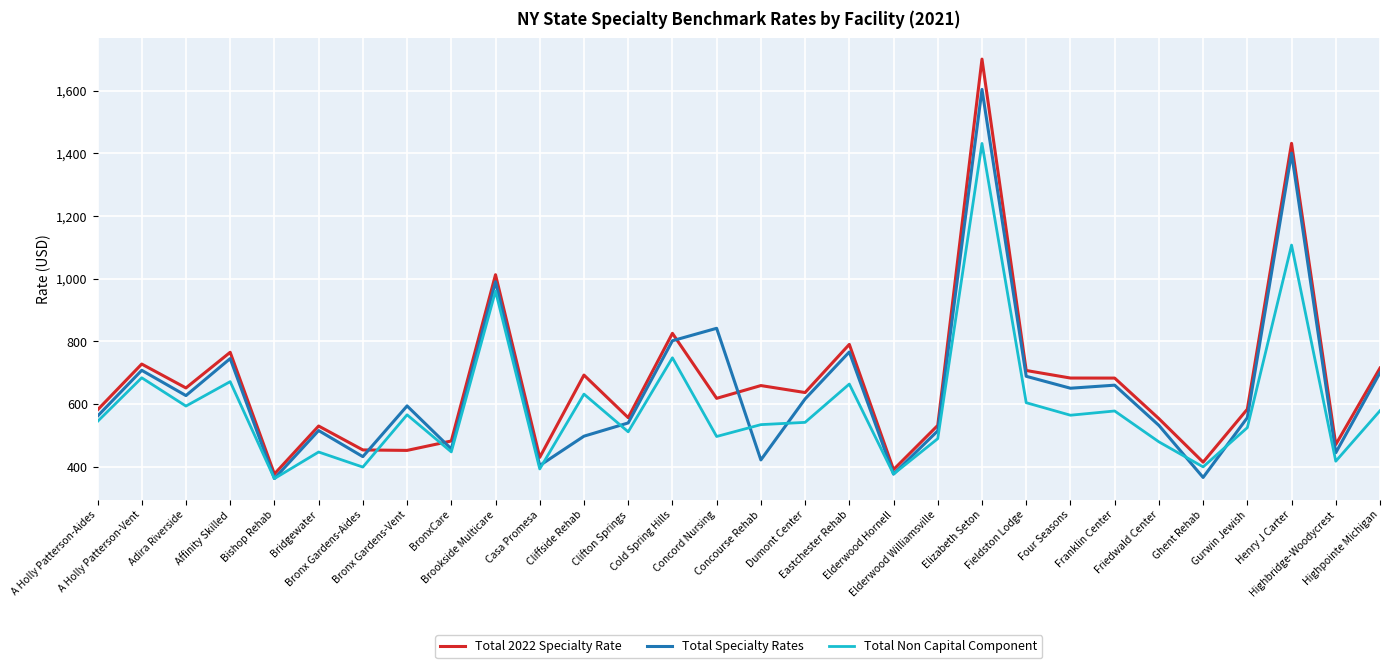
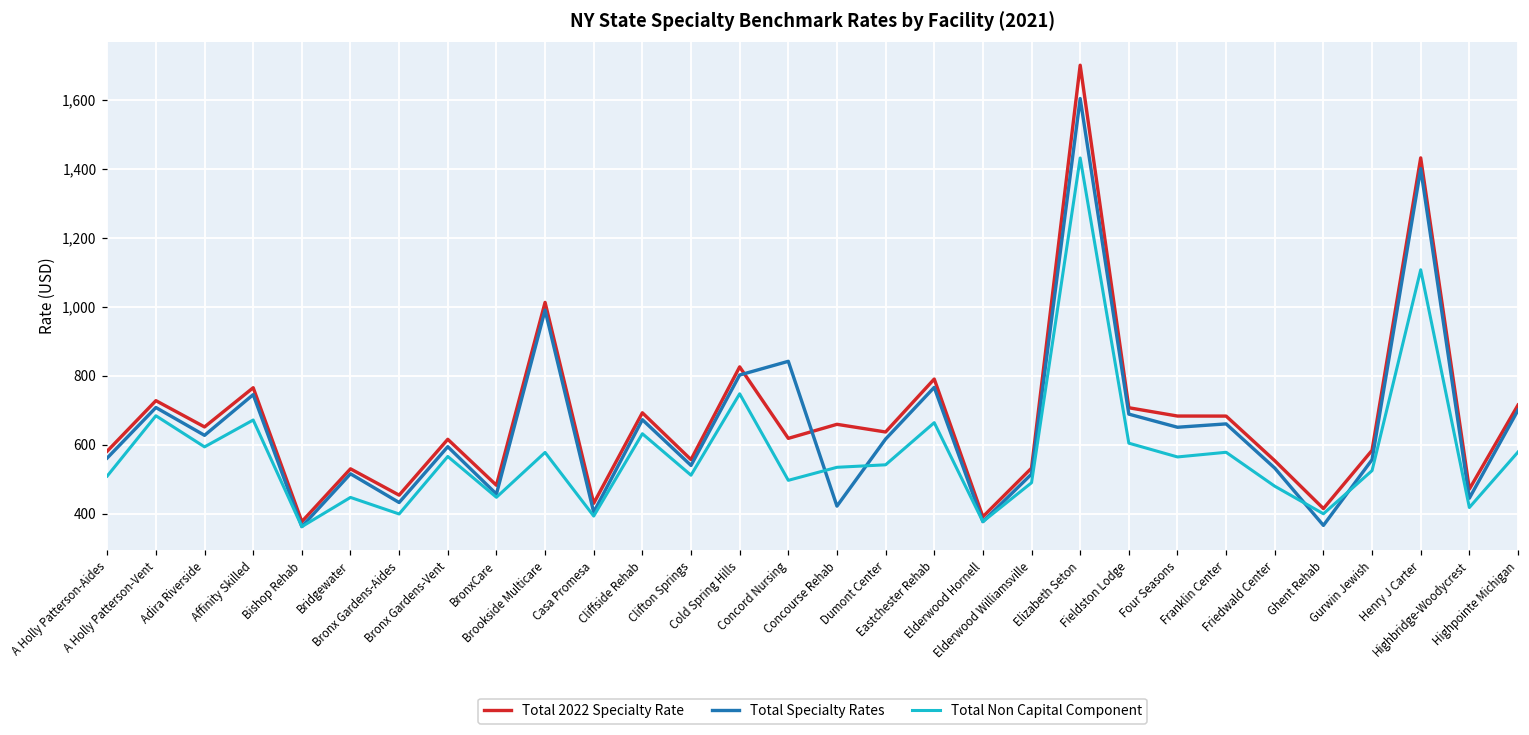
  {
    "Total 2022 Specialty Rate": {
      "A Holly Patterson-Aides": "580",
      "A Holly Patterson-Vent": "730",
      "Adira Riverside": "650",
      "Affinity Skilled": "770",
      "Bishop Rehab": "380",
      "Bridgewater": "530",
      "Bronx Gardens-Aides": "450",
-     "Bronx Gardens-Vent": "450",
+     "Bronx Gardens-Vent": "620",
      "BronxCare": "480",
      "Brookside Multicare": "1,010",
      "Casa Promesa": "430",
      "Cliffside Rehab": "690",
      "Clifton Springs": "560",
      "Cold Spring Hills": "830",
      "Concord Nursing": "620",
      "Concourse Rehab": "660",
      "Dumont Center": "640",
      "Eastchester Rehab": "790",
      "Elderwood Hornell": "390",
      "Elderwood Williamsville": "530",
      "Elizabeth Seton": "1,700",
      "Fieldston Lodge": "710",
      "Four Seasons": "680",
      "Franklin Center": "680",
      "Friedwald Center": "550",
      "Ghent Rehab": "420",
      "Gurwin Jewish": "580",
      "Henry J Carter": "1,430",
      "Highbridge-Woodycrest": "470",
      "Highpointe Michigan": "720"
    },
    "Total Specialty Rates": {
      "A Holly Patterson-Aides": "560",
      "A Holly Patterson-Vent": "710",
      "Adira Riverside": "630",
      "Affinity Skilled": "750",
      "Bridgewater": "520",
      "Bronx Gardens-Aides": "430",
      "Bronx Gardens-Vent": "590",
      "BronxCare": "460",
      "Brookside Multicare": "990",
      "Casa Promesa": "400",
-     "Cliffside Rehab": "500",
+     "Cliffside Rehab": "670",
      "Clifton Springs": "540",
      "Cold Spring Hills": "800",
      "Concord Nursing": "840",
      "Concourse Rehab": "420",
      "Dumont Center": "620",
      "Eastchester Rehab": "770",
      "Elderwood Williamsville": "520",
      "Elizabeth Seton": "1,600",
      "Fieldston Lodge": "690",
      "Four Seasons": "650",
      "Franklin Center": "660",
      "Friedwald Center": "530",
      "Ghent Rehab": "370",
      "Gurwin Jewish": "560",
      "Henry J Carter": "1,400",
      "Highbridge-Woodycrest": "450",
      "Highpointe Michigan": "700"
    },
    "Total Non Capital Component": {
-     "A Holly Patterson-Aides": "540",
+     "A Holly Patterson-Aides": "510",
      "A Holly Patterson-Vent": "680",
      "Adira Riverside": "590",
      "Affinity Skilled": "670",
      "Bridgewater": "450",
      "Bronx Gardens-Aides": "400",
      "Bronx Gardens-Vent": "570",
      "BronxCare": "450",
-     "Brookside Multicare": "960",
+     "Brookside Multicare": "580",
      "Casa Promesa": "390",
      "Cliffside Rehab": "630",
      "Clifton Springs": "510",
      "Cold Spring Hills": "750",
      "Concord Nursing": "500",
      "Concourse Rehab": "530",
      "Dumont Center": "540",
      "Eastchester Rehab": "660",
      "Elderwood Williamsville": "490",
      "Elizabeth Seton": "1,430",
      "Fieldston Lodge": "600",
      "Four Seasons": "560",
      "Franklin Center": "580",
      "Friedwald Center": "480",
      "Ghent Rehab": "400",
      "Gurwin Jewish": "530",
      "Henry J Carter": "1,110",
      "Highbridge-Woodycrest": "420",
      "Highpointe Michigan": "580"
    }
  }
